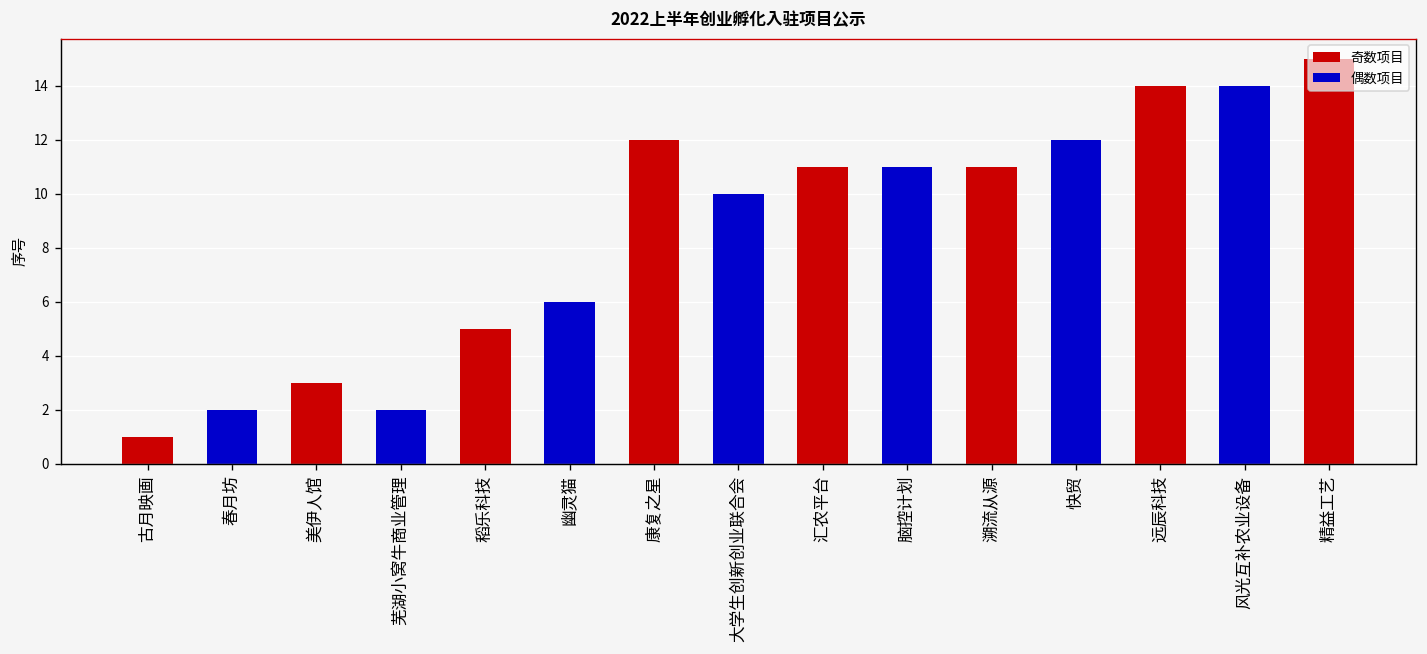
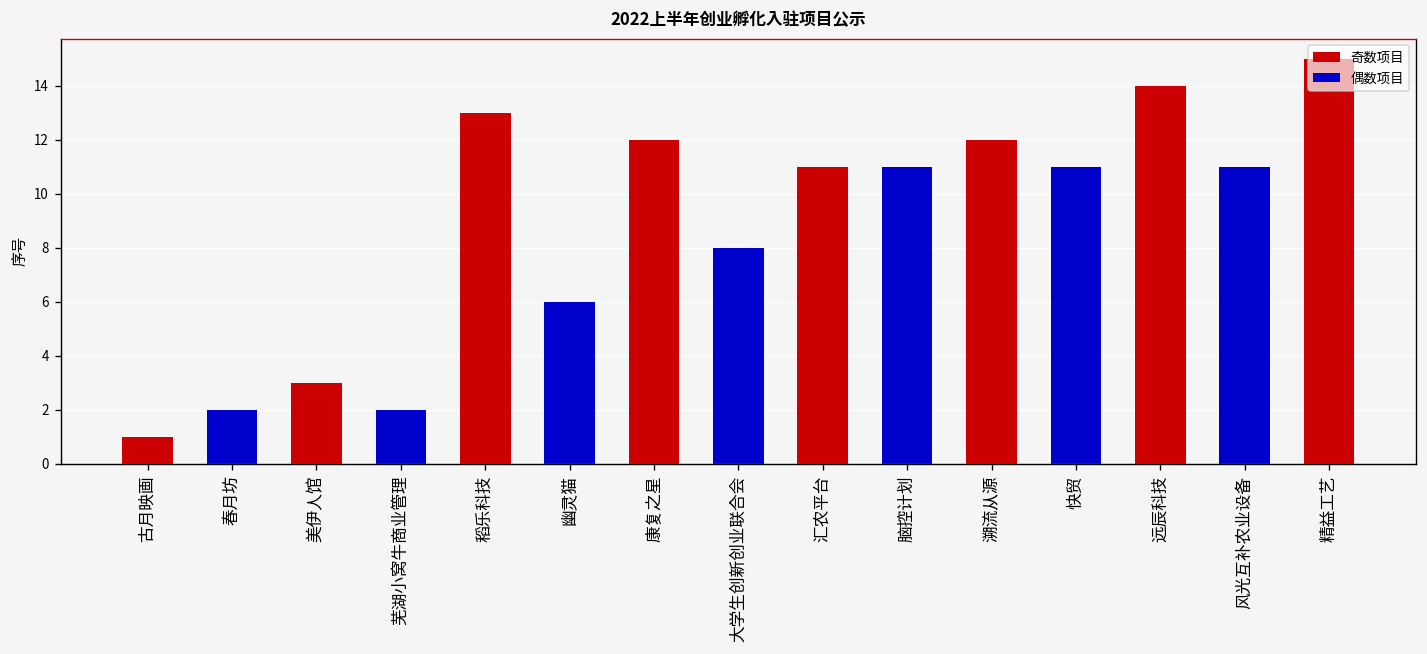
  {
    "古月映画": 1,
    "春月坊": 2,
    "美伊人馆": 3,
    "芜湖小窝牛商业管理": 2,
-   "稻乐科技": 5,
+   "稻乐科技": 13,
    "幽灵猫": 6,
    "康复之星": 12,
-   "大学生创新创业联合会": 10,
+   "大学生创新创业联合会": 8,
    "汇农平台": 11,
    "脑控计划": 11,
-   "溯流从源": 11,
-   "快贸": 12,
+   "溯流从源": 12,
+   "快贸": 11,
    "远辰科技": 14,
-   "风光互补农业设备": 14
+   "风光互补农业设备": 11
  }
